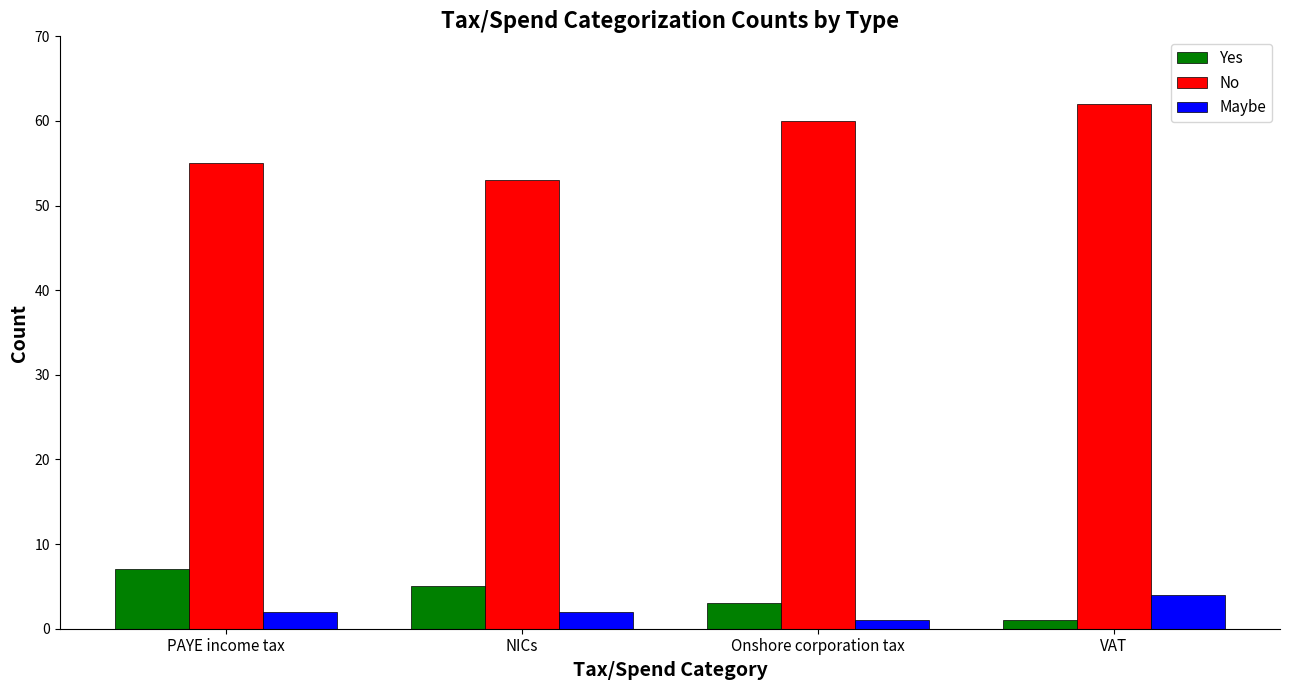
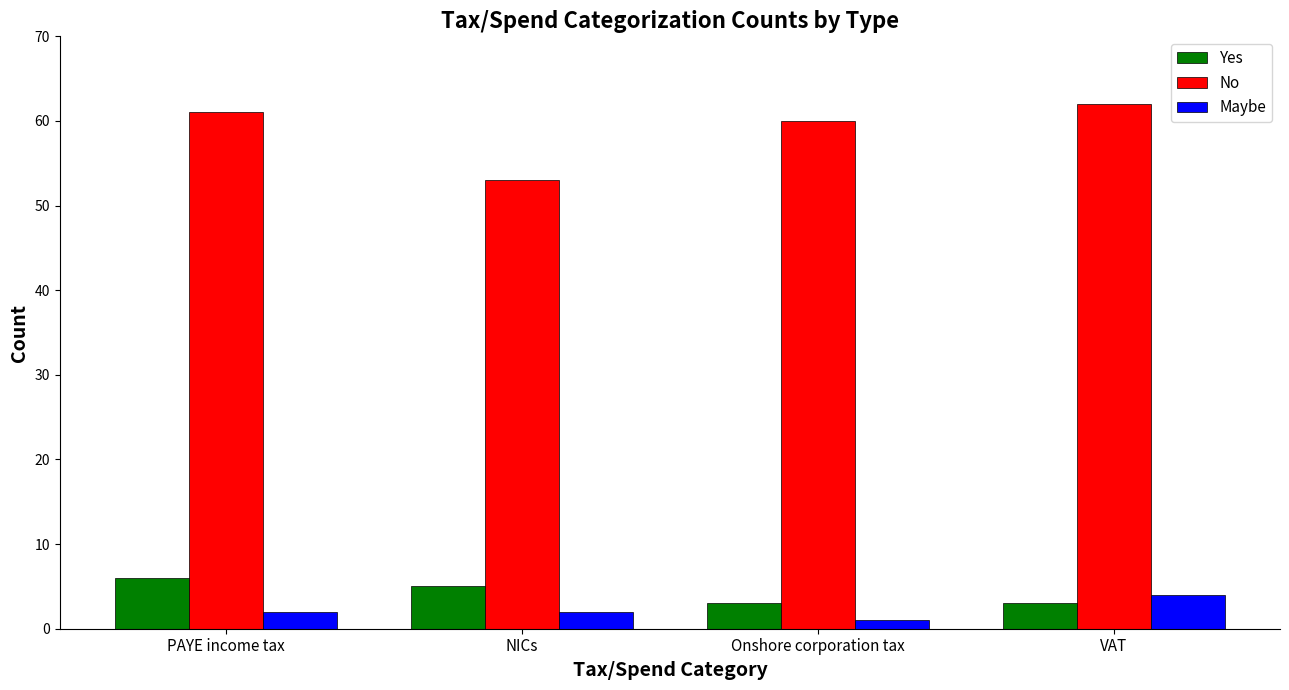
  {
    "Yes": {
-     "PAYE income tax": 7,
+     "PAYE income tax": 6,
      "NICs": 5,
      "Onshore corporation tax": 3,
-     "VAT": 1
+     "VAT": 3
    },
    "No": {
-     "PAYE income tax": 55,
+     "PAYE income tax": 61,
      "NICs": 53,
      "Onshore corporation tax": 60,
      "VAT": 62
    },
    "Maybe": {
      "PAYE income tax": 2,
      "NICs": 2,
      "Onshore corporation tax": 1,
      "VAT": 4
    }
  }
